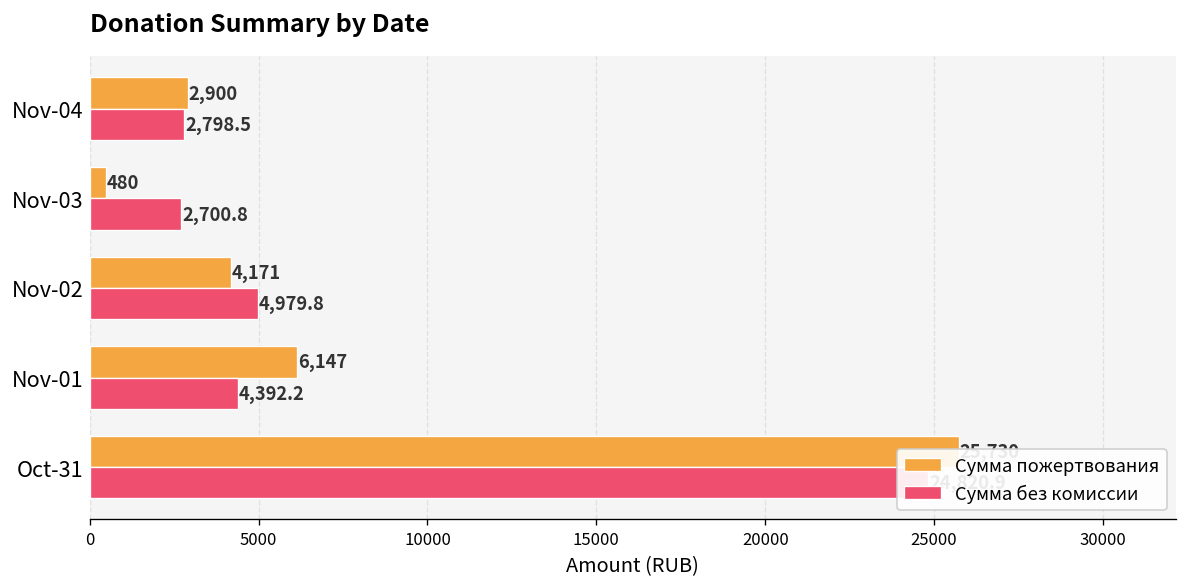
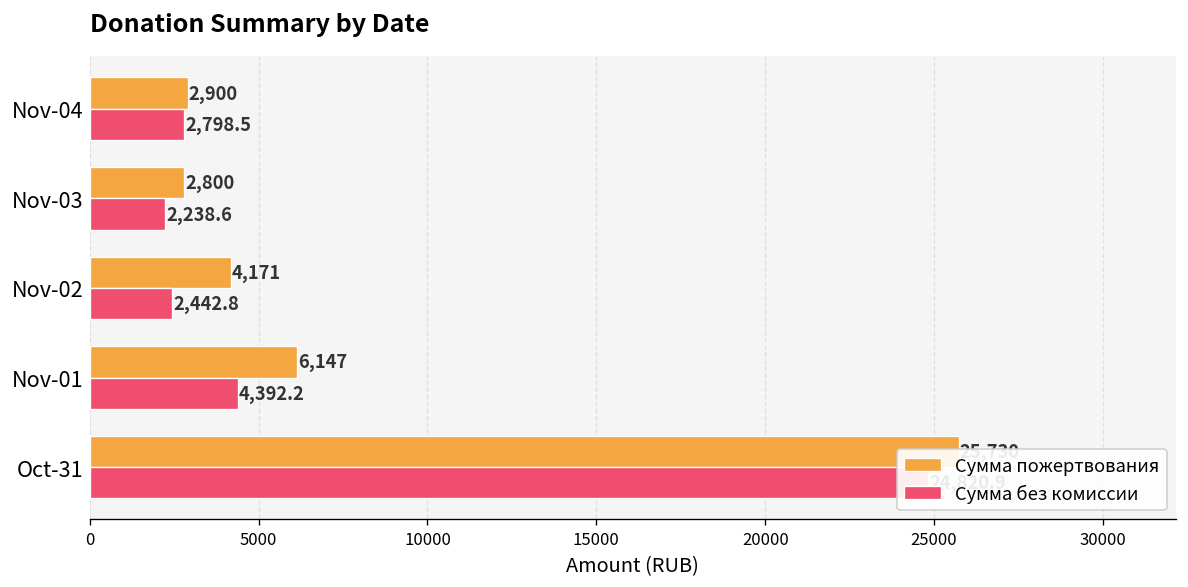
  {
    "Сумма пожертвования": {
      "Nov-04": "2,900",
-     "Nov-03": "480",
+     "Nov-03": "2,800",
      "Nov-02": "4,171",
      "Nov-01": "6,147"
    },
    "Сумма без комиссии": {
      "Nov-04": "2,798.5",
-     "Nov-03": "2,700.8",
-     "Nov-02": "4,979.8",
+     "Nov-03": "2,238.6",
+     "Nov-02": "2,442.8",
      "Nov-01": "4,392.2"
    }
  }
